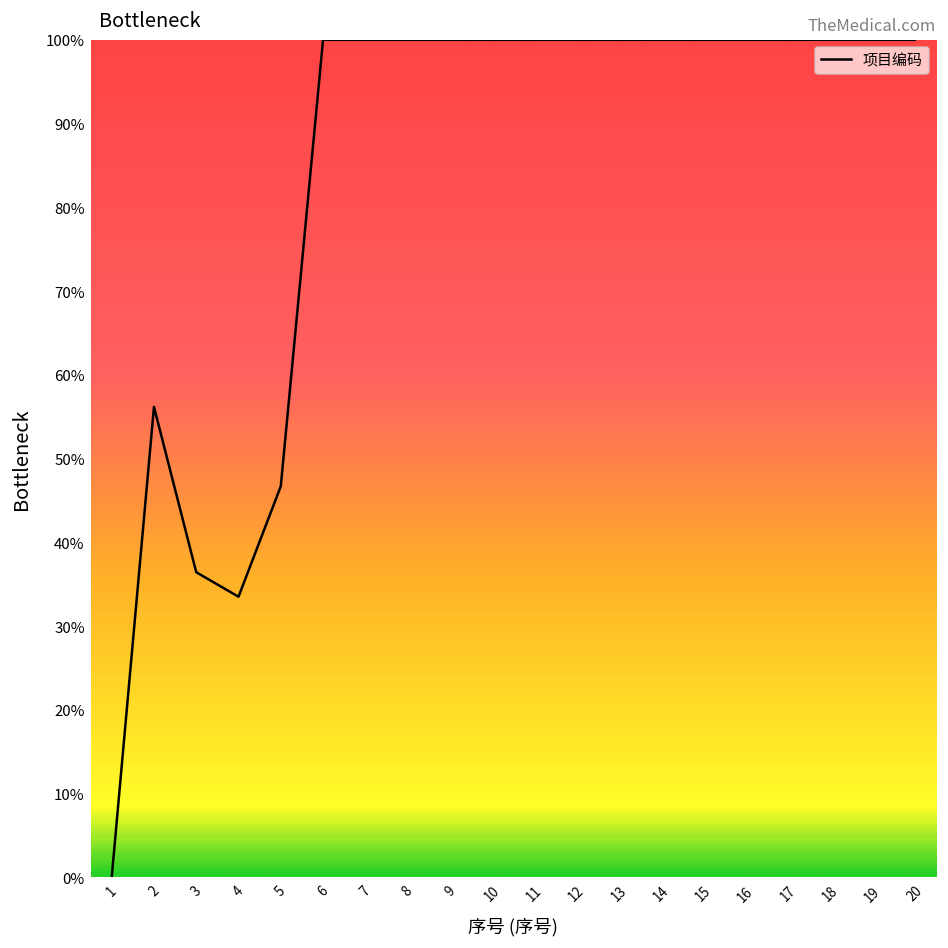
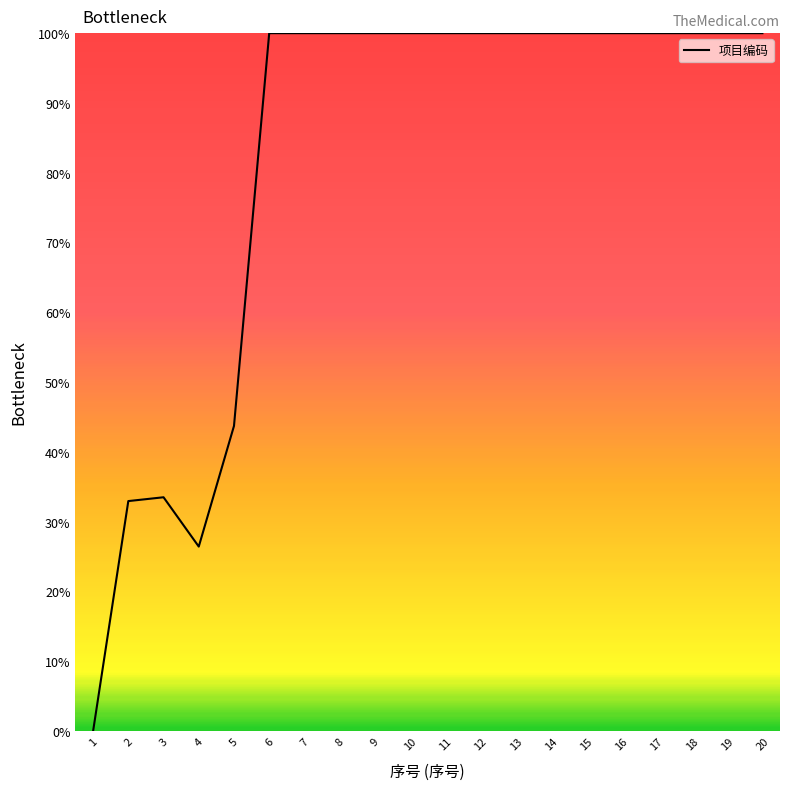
  {
    "1": "0%",
-   "2": "56%",
-   "3": "36%",
-   "4": "34%",
-   "5": "47%",
+   "2": "33%",
+   "3": "34%",
+   "4": "26%",
+   "5": "44%",
    "6": "100%",
    "7": "100%",
    "8": "100%",
    "9": "100%",
    "10": "100%",
    "11": "100%",
    "12": "100%",
    "13": "100%",
    "14": "100%",
    "15": "100%",
    "16": "100%",
    "17": "100%",
    "18": "100%",
    "19": "100%",
    "20": "100%"
  }
